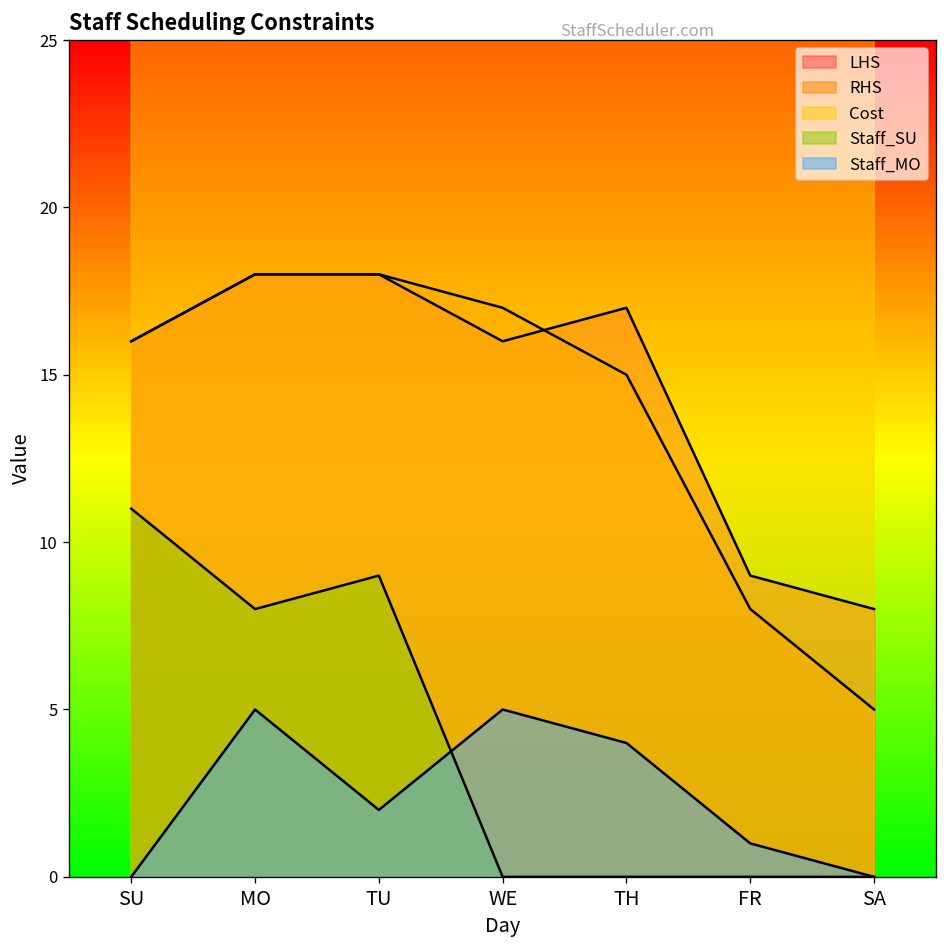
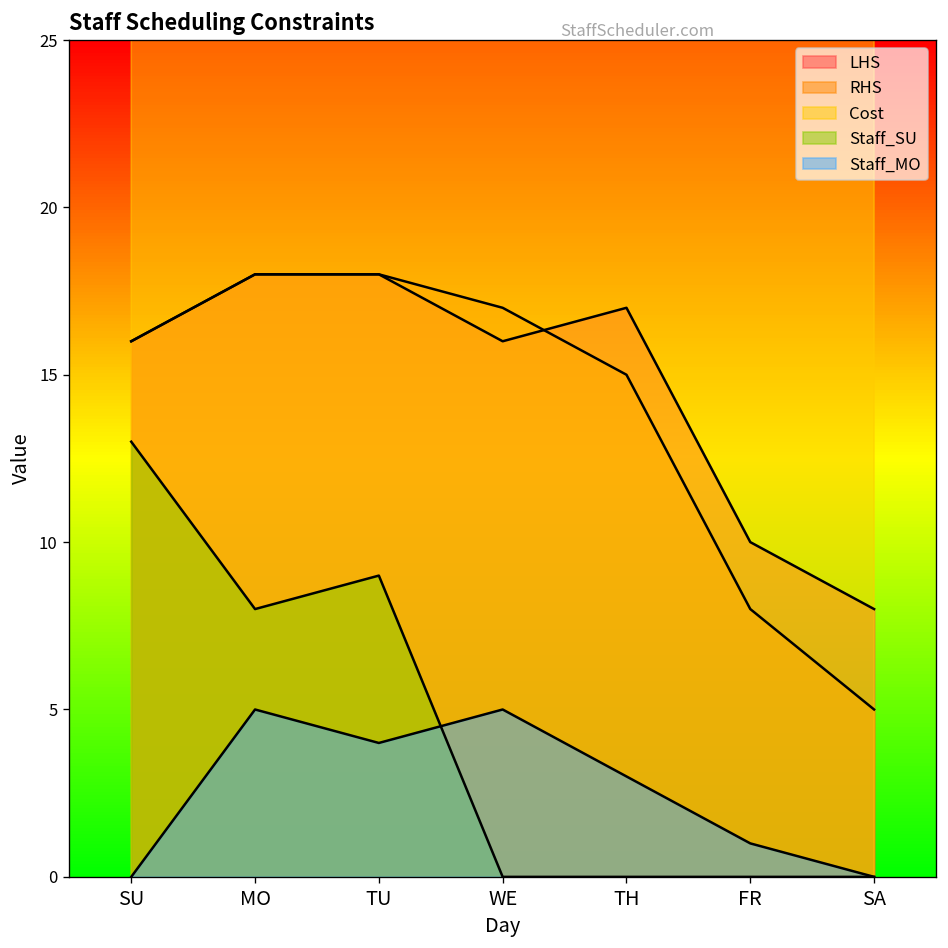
  {
    "LHS": {
      "WE": 16,
      "TH": 17,
-     "FR": 9,
+     "FR": 10,
      "SA": 8
    },
    "Staff_SU": {
-     "SU": 11,
+     "SU": 13,
      "MO": 8,
      "TU": 9,
      "WE": 0,
      "TH": 0,
      "FR": 0
    },
    "Staff_MO": {
      "SU": 0,
      "MO": 5,
-     "TU": 2,
+     "TU": 4,
      "WE": 5,
-     "TH": 4,
+     "TH": 3,
      "FR": 1
    }
  }
